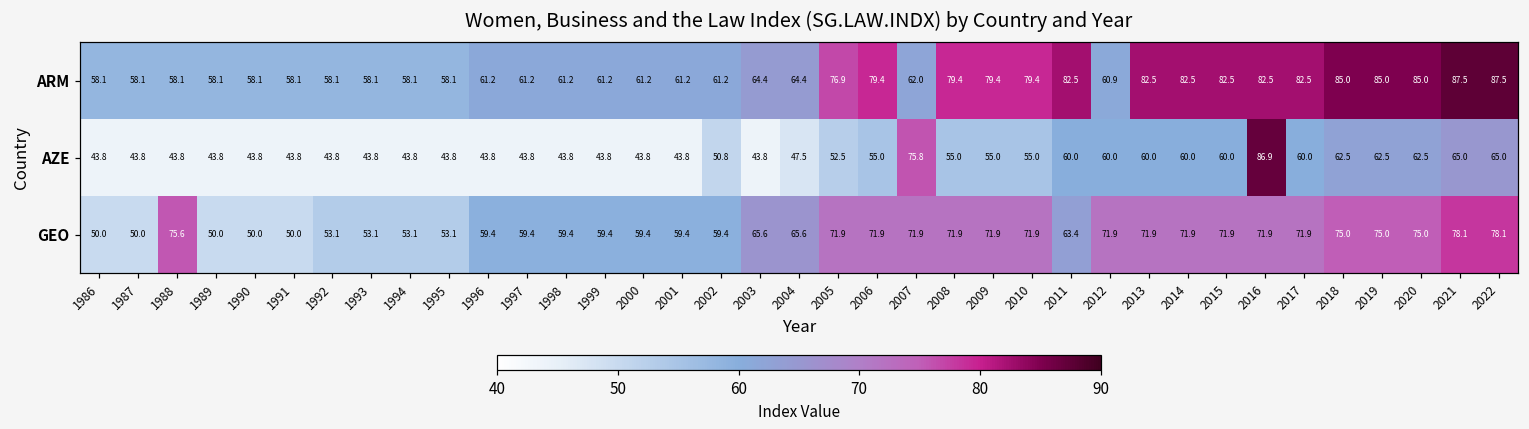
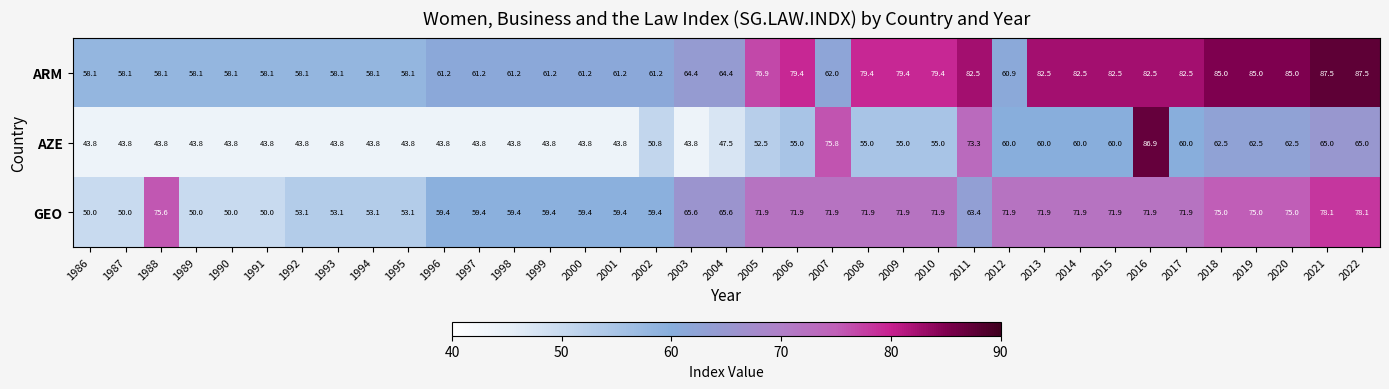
  {
    "ARM": {
      "1986": 58.1,
      "1987": 58.1,
      "1988": 58.1,
      "1989": 58.1,
      "1990": 58.1,
      "1991": 58.1,
      "1992": 58.1,
      "1993": 58.1,
      "1994": 58.1,
      "1995": 58.1,
      "1996": 61.2,
      "1997": 61.2,
      "1998": 61.2,
      "1999": 61.2,
      "2000": 61.2,
      "2001": 61.2,
      "2002": 61.2,
      "2003": 64.4,
      "2004": 64.4,
      "2005": 76.9,
      "2006": 79.4,
      "2007": 62.0,
      "2008": 79.4,
      "2009": 79.4,
      "2010": 79.4,
      "2011": 82.5,
      "2012": 60.9,
      "2013": 82.5,
      "2014": 82.5,
      "2015": 82.5,
      "2016": 82.5,
      "2017": 82.5,
      "2018": 85.0,
      "2019": 85.0,
      "2020": 85.0,
      "2021": 87.5,
      "2022": 87.5
    },
    "AZE": {
      "1986": 43.8,
      "1987": 43.8,
      "1988": 43.8,
      "1989": 43.8,
      "1990": 43.8,
      "1991": 43.8,
      "1992": 43.8,
      "1993": 43.8,
      "1994": 43.8,
      "1995": 43.8,
      "1996": 43.8,
      "1997": 43.8,
      "1998": 43.8,
      "1999": 43.8,
      "2000": 43.8,
      "2001": 43.8,
      "2002": 50.8,
      "2003": 43.8,
      "2004": 47.5,
      "2005": 52.5,
      "2006": 55.0,
      "2007": 75.8,
      "2008": 55.0,
      "2009": 55.0,
      "2010": 55.0,
-     "2011": 60.0,
+     "2011": 73.3,
      "2012": 60.0,
      "2013": 60.0,
      "2014": 60.0,
      "2015": 60.0,
      "2016": 86.9,
      "2017": 60.0,
      "2018": 62.5,
      "2019": 62.5,
      "2020": 62.5,
      "2021": 65.0,
      "2022": 65.0
    },
    "GEO": {
      "1986": 50.0,
      "1987": 50.0,
      "1988": 75.6,
      "1989": 50.0,
      "1990": 50.0,
      "1991": 50.0,
      "1992": 53.1,
      "1993": 53.1,
      "1994": 53.1,
      "1995": 53.1,
      "1996": 59.4,
      "1997": 59.4,
      "1998": 59.4,
      "1999": 59.4,
      "2000": 59.4,
      "2001": 59.4,
      "2002": 59.4,
      "2003": 65.6,
      "2004": 65.6,
      "2005": 71.9,
      "2006": 71.9,
      "2007": 71.9,
      "2008": 71.9,
      "2009": 71.9,
      "2010": 71.9,
      "2011": 63.4,
      "2012": 71.9,
      "2013": 71.9,
      "2014": 71.9,
      "2015": 71.9,
      "2016": 71.9,
      "2017": 71.9,
      "2018": 75.0,
      "2019": 75.0,
      "2020": 75.0,
      "2021": 78.1,
      "2022": 78.1
    }
  }
